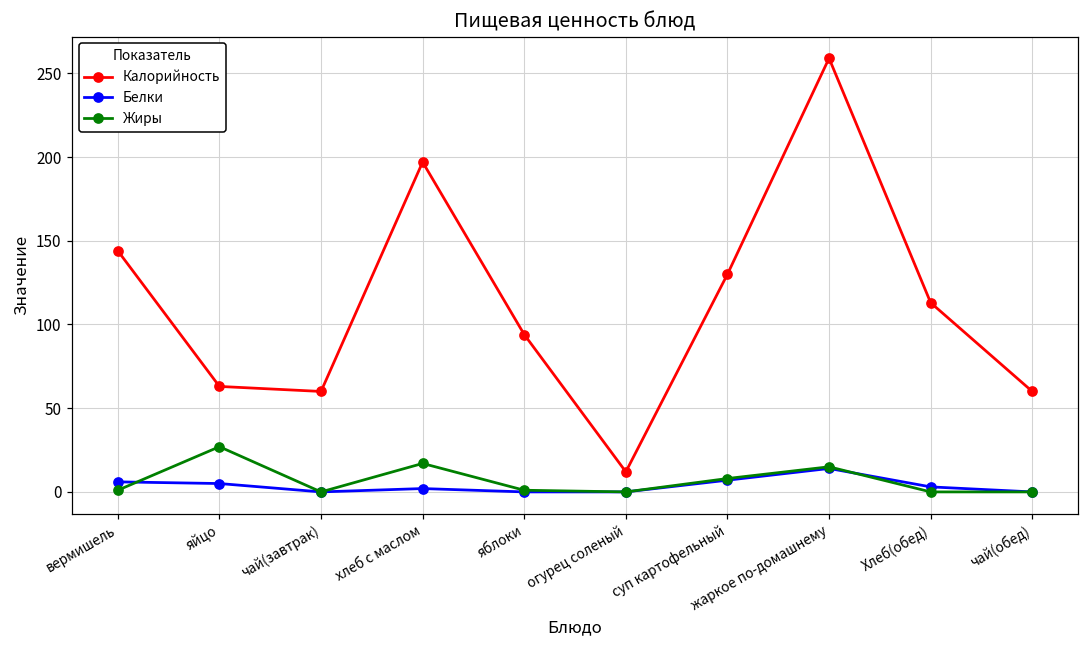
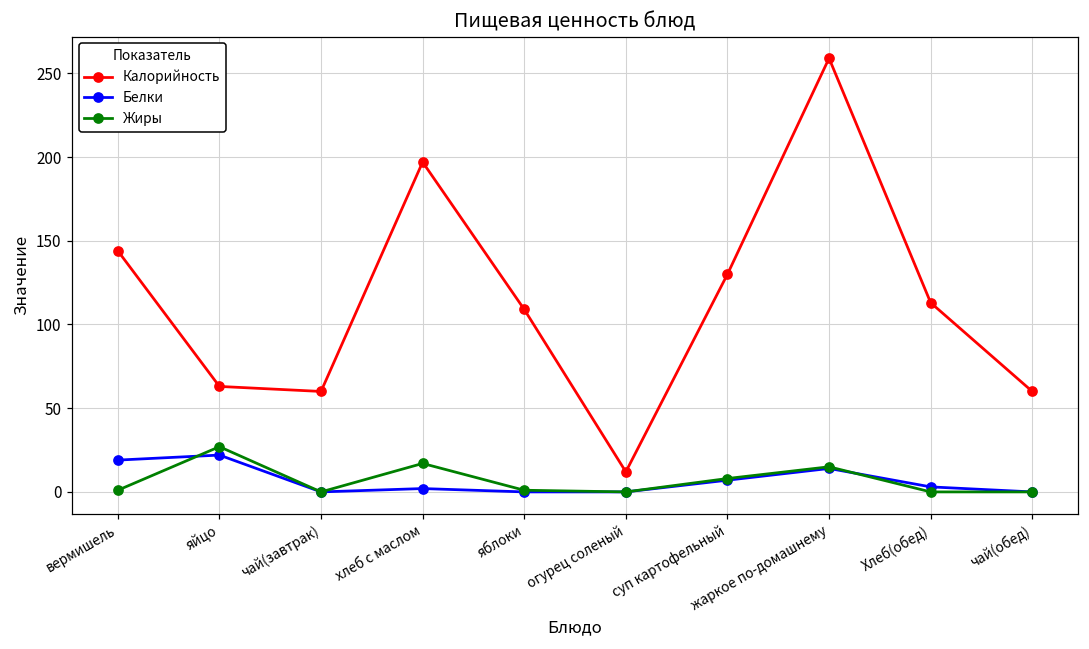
  {
    "Калорийность": {
      "вермишель": 144,
      "яйцо": 63,
      "чай(завтрак)": 60,
      "хлеб с маслом": 197,
-     "яблоки": 94,
+     "яблоки": 109,
      "огурец соленый": 12,
      "суп картофельный": 130,
      "жаркое по-домашнему": 259,
      "Хлеб(обед)": 113,
      "чай(обед)": 60
    },
    "Белки": {
-     "вермишель": 6,
-     "яйцо": 5,
+     "вермишель": 19,
+     "яйцо": 22,
      "хлеб с маслом": 2,
      "Хлеб(обед)": 3
    },
    "Жиры": {
      "вермишель": 1,
      "яйцо": 27,
      "хлеб с маслом": 17,
      "Хлеб(обед)": 0
    }
  }
